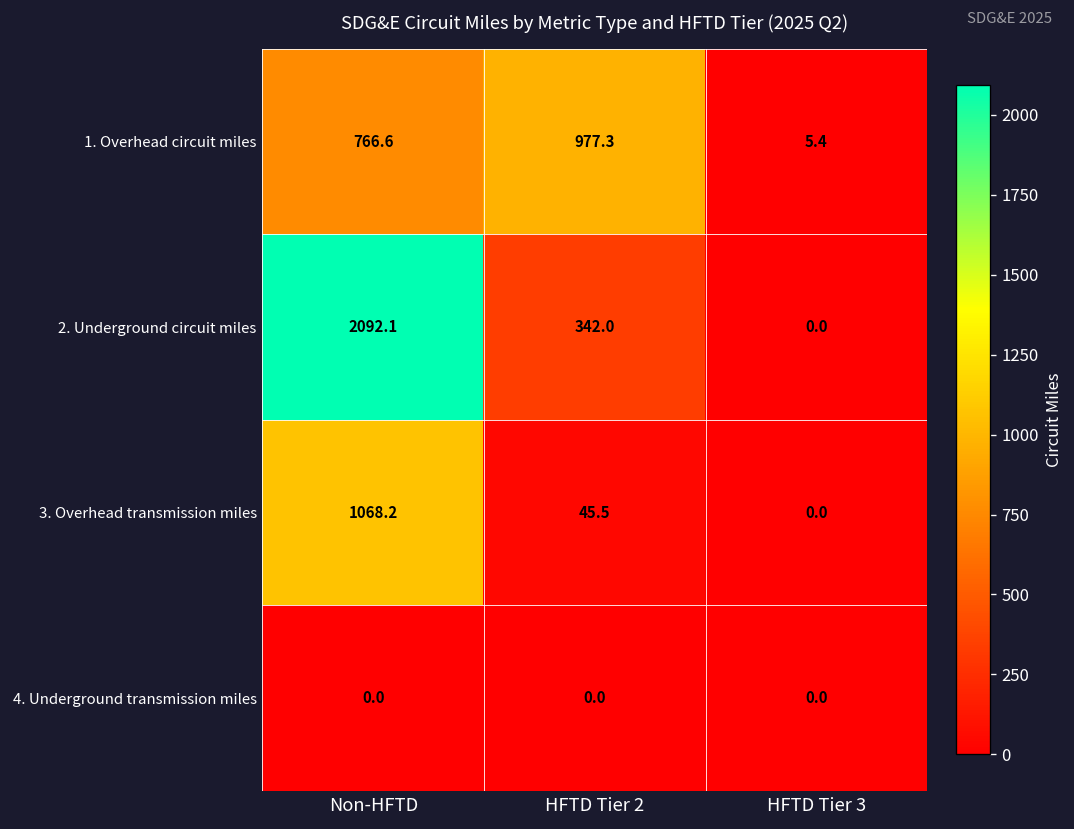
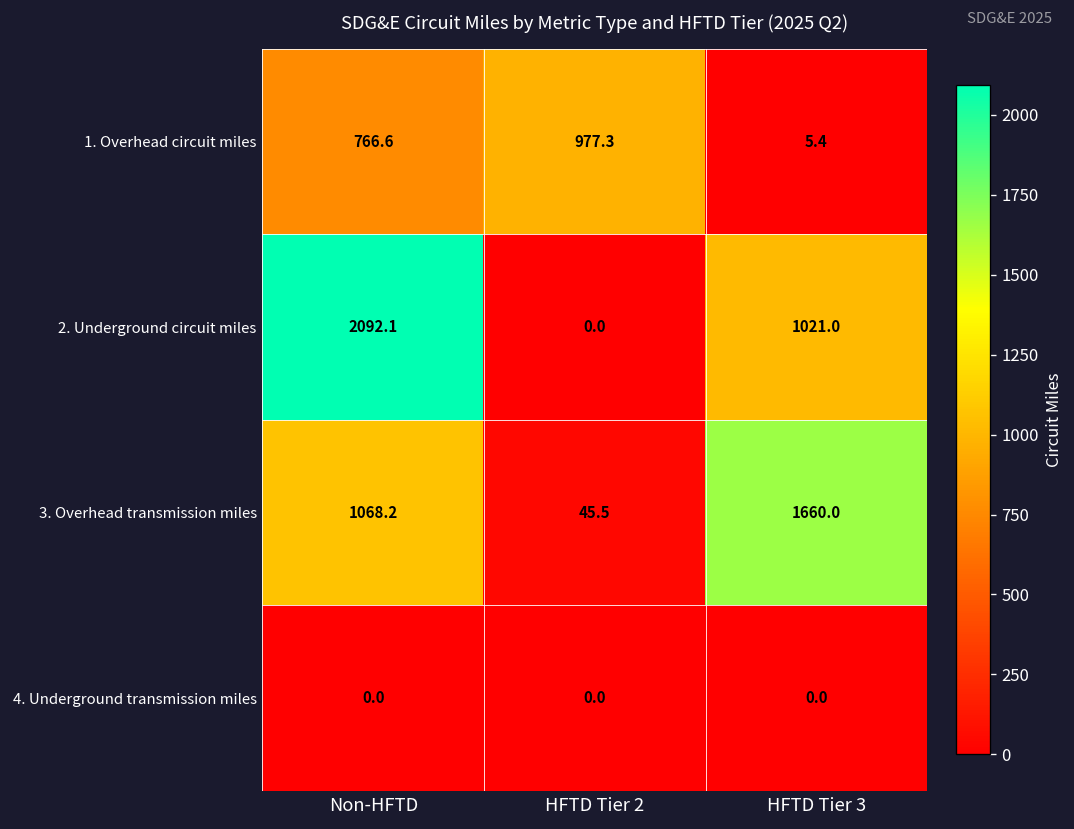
  {
    "1. Overhead circuit miles": {
      "Non-HFTD": 766.6,
      "HFTD Tier 2": 977.3,
      "HFTD Tier 3": 5.4
    },
    "2. Underground circuit miles": {
      "Non-HFTD": 2092.1,
-     "HFTD Tier 2": 342.0,
-     "HFTD Tier 3": 0.0
+     "HFTD Tier 2": 0.0,
+     "HFTD Tier 3": 1021.0
    },
    "3. Overhead transmission miles": {
      "Non-HFTD": 1068.2,
      "HFTD Tier 2": 45.5,
-     "HFTD Tier 3": 0.0
+     "HFTD Tier 3": 1660.0
    },
    "4. Underground transmission miles": {
      "Non-HFTD": 0.0,
      "HFTD Tier 2": 0.0,
      "HFTD Tier 3": 0.0
    }
  }
